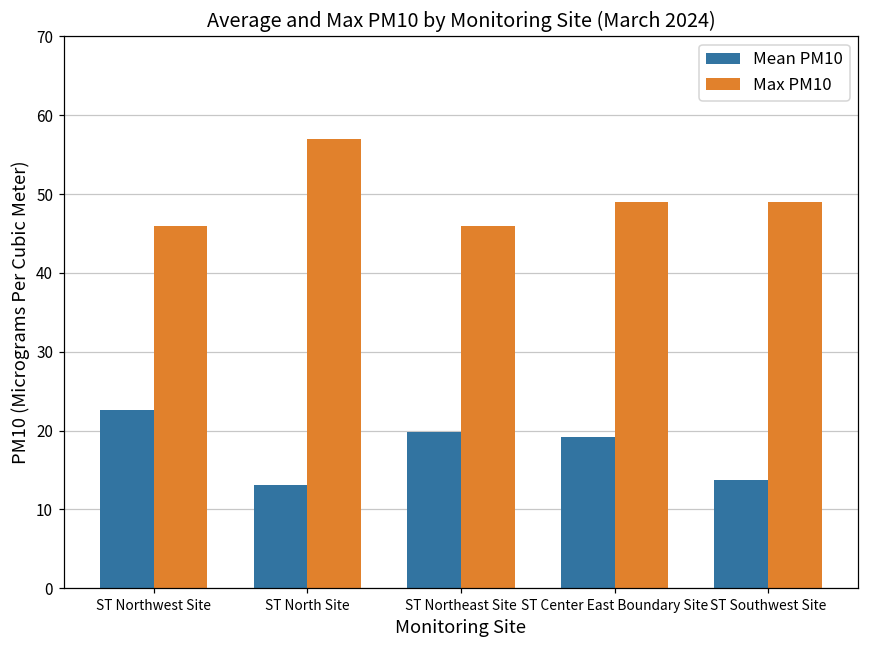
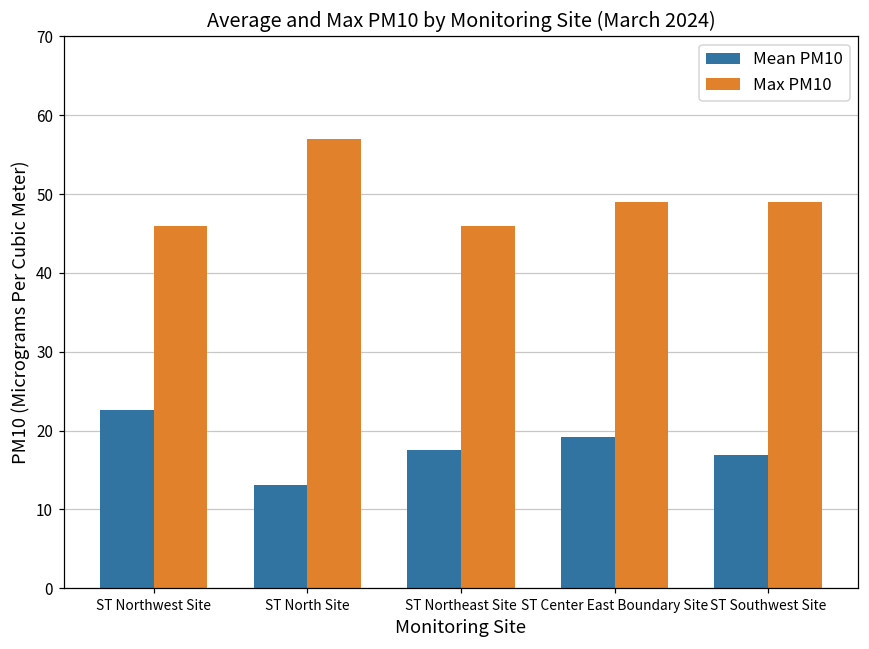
  {
    "Mean PM10": {
      "ST Northwest Site": 23,
      "ST North Site": 13,
-     "ST Northeast Site": 20,
+     "ST Northeast Site": 18,
      "ST Center East Boundary Site": 19,
-     "ST Southwest Site": 14
+     "ST Southwest Site": 17
    },
    "Max PM10": {
      "ST Northwest Site": 46,
      "ST North Site": 57,
      "ST Northeast Site": 46,
      "ST Center East Boundary Site": 49,
      "ST Southwest Site": 49
    }
  }
